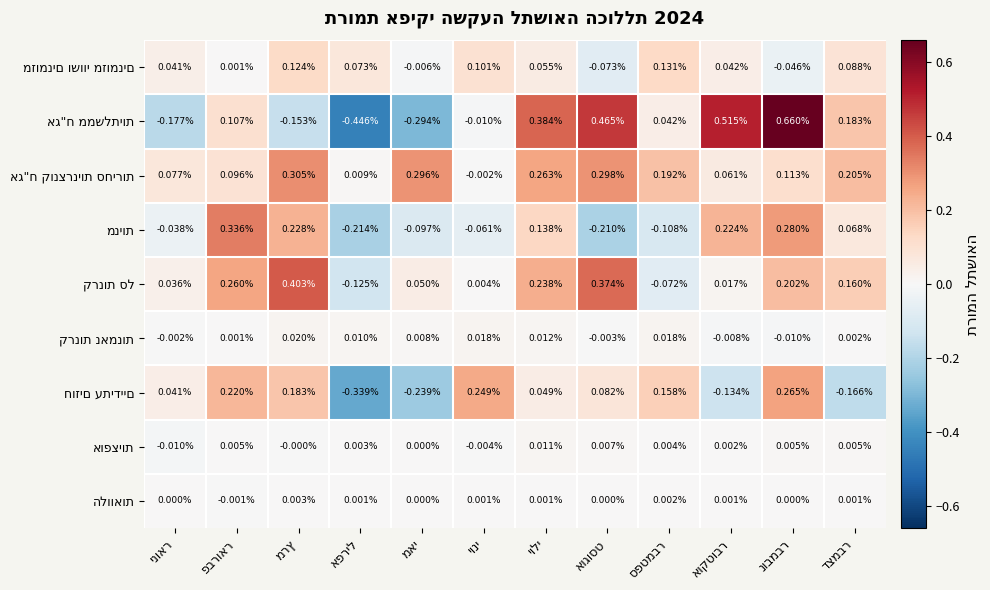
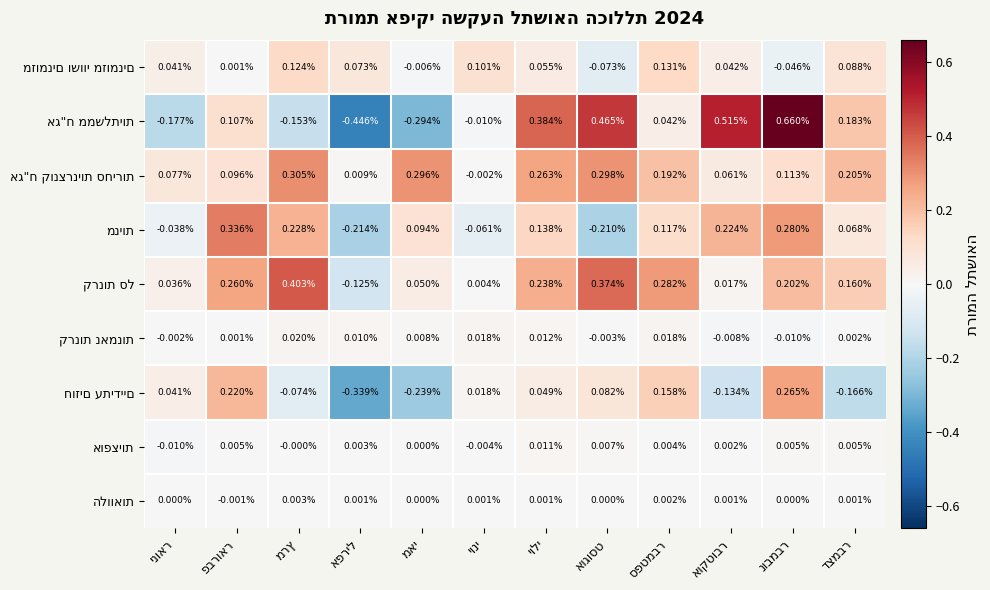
  {
    "מזומנים ושווי מזומנים": {
      "ינואר": "0.041%",
      "פברואר": "0.001%",
      "מרץ": "0.124%",
      "אפריל": "0.073%",
      "מאי": "-0.006%",
      "יוני": "0.101%",
      "יולי": "0.055%",
      "אוגוסט": "-0.073%",
      "ספטמבר": "0.131%",
      "אוקטובר": "0.042%",
      "נובמבר": "-0.046%",
      "דצמבר": "0.088%"
    },
    "אג\"ח ממשלתיות": {
      "ינואר": "-0.177%",
      "פברואר": "0.107%",
      "מרץ": "-0.153%",
      "אפריל": "-0.446%",
      "מאי": "-0.294%",
      "יוני": "-0.010%",
      "יולי": "0.384%",
      "אוגוסט": "0.465%",
      "ספטמבר": "0.042%",
      "אוקטובר": "0.515%",
      "נובמבר": "0.660%",
      "דצמבר": "0.183%"
    },
    "אג\"ח קונצרניות סחירות": {
      "ינואר": "0.077%",
      "פברואר": "0.096%",
      "מרץ": "0.305%",
      "אפריל": "0.009%",
      "מאי": "0.296%",
      "יוני": "-0.002%",
      "יולי": "0.263%",
      "אוגוסט": "0.298%",
      "ספטמבר": "0.192%",
      "אוקטובר": "0.061%",
      "נובמבר": "0.113%",
      "דצמבר": "0.205%"
    },
    "מניות": {
      "ינואר": "-0.038%",
      "פברואר": "0.336%",
      "מרץ": "0.228%",
      "אפריל": "-0.214%",
-     "מאי": "-0.097%",
+     "מאי": "0.094%",
      "יוני": "-0.061%",
      "יולי": "0.138%",
      "אוגוסט": "-0.210%",
-     "ספטמבר": "-0.108%",
+     "ספטמבר": "0.117%",
      "אוקטובר": "0.224%",
      "נובמבר": "0.280%",
      "דצמבר": "0.068%"
    },
    "קרנות סל": {
      "ינואר": "0.036%",
      "פברואר": "0.260%",
      "מרץ": "0.403%",
      "אפריל": "-0.125%",
      "מאי": "0.050%",
      "יוני": "0.004%",
      "יולי": "0.238%",
      "אוגוסט": "0.374%",
-     "ספטמבר": "-0.072%",
+     "ספטמבר": "0.282%",
      "אוקטובר": "0.017%",
      "נובמבר": "0.202%",
      "דצמבר": "0.160%"
    },
    "קרנות נאמנות": {
      "ינואר": "-0.002%",
      "פברואר": "0.001%",
      "מרץ": "0.020%",
      "אפריל": "0.010%",
      "מאי": "0.008%",
      "יוני": "0.018%",
      "יולי": "0.012%",
      "אוגוסט": "-0.003%",
      "ספטמבר": "0.018%",
      "אוקטובר": "-0.008%",
      "נובמבר": "-0.010%",
      "דצמבר": "0.002%"
    },
    "חוזים עתידיים": {
      "ינואר": "0.041%",
      "פברואר": "0.220%",
-     "מרץ": "0.183%",
+     "מרץ": "-0.074%",
      "אפריל": "-0.339%",
      "מאי": "-0.239%",
-     "יוני": "0.249%",
+     "יוני": "0.018%",
      "יולי": "0.049%",
      "אוגוסט": "0.082%",
      "ספטמבר": "0.158%",
      "אוקטובר": "-0.134%",
      "נובמבר": "0.265%",
      "דצמבר": "-0.166%"
    },
    "אופציות": {
      "ינואר": "-0.010%",
      "פברואר": "0.005%",
      "מרץ": "-0.000%",
      "אפריל": "0.003%",
      "מאי": "0.000%",
      "יוני": "-0.004%",
      "יולי": "0.011%",
      "אוגוסט": "0.007%",
      "ספטמבר": "0.004%",
      "אוקטובר": "0.002%",
      "נובמבר": "0.005%",
      "דצמבר": "0.005%"
    },
    "הלוואות": {
      "ינואר": "0.000%",
      "פברואר": "-0.001%",
      "מרץ": "0.003%",
      "אפריל": "0.001%",
      "מאי": "0.000%",
      "יוני": "0.001%",
      "יולי": "0.001%",
      "אוגוסט": "0.000%",
      "ספטמבר": "0.002%",
      "אוקטובר": "0.001%",
      "נובמבר": "0.000%",
      "דצמבר": "0.001%"
    }
  }
